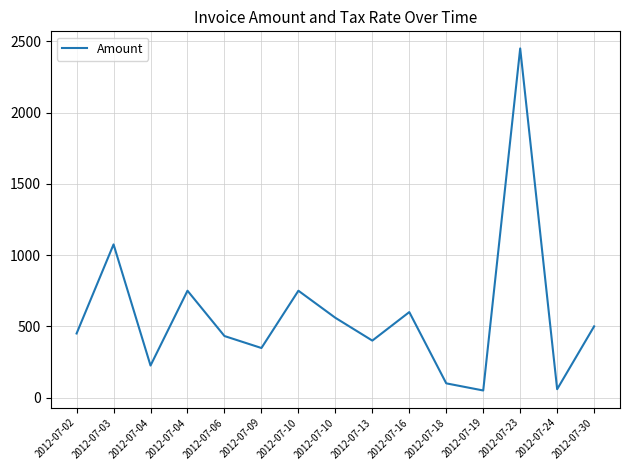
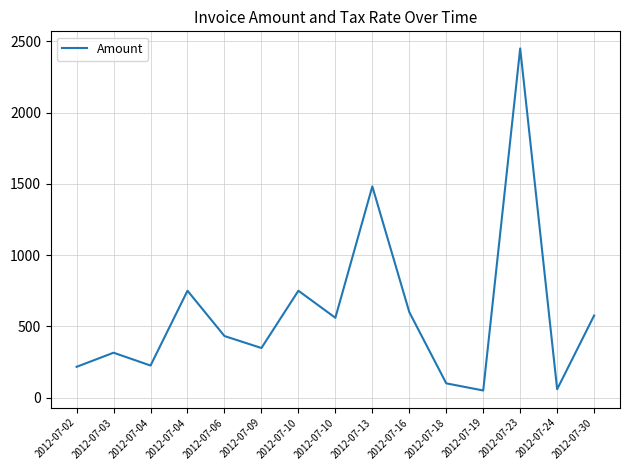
  {
-   "2012-07-02": 450,
-   "2012-07-03": 1080,
+   "2012-07-02": 220,
+   "2012-07-03": 320,
    "2012-07-06": 430,
    "2012-07-09": 350,
-   "2012-07-13": 400,
+   "2012-07-13": 1480,
    "2012-07-16": 600,
    "2012-07-18": 100,
    "2012-07-19": 50,
    "2012-07-23": 2450,
    "2012-07-24": 60,
-   "2012-07-30": 500
+   "2012-07-30": 580
  }
